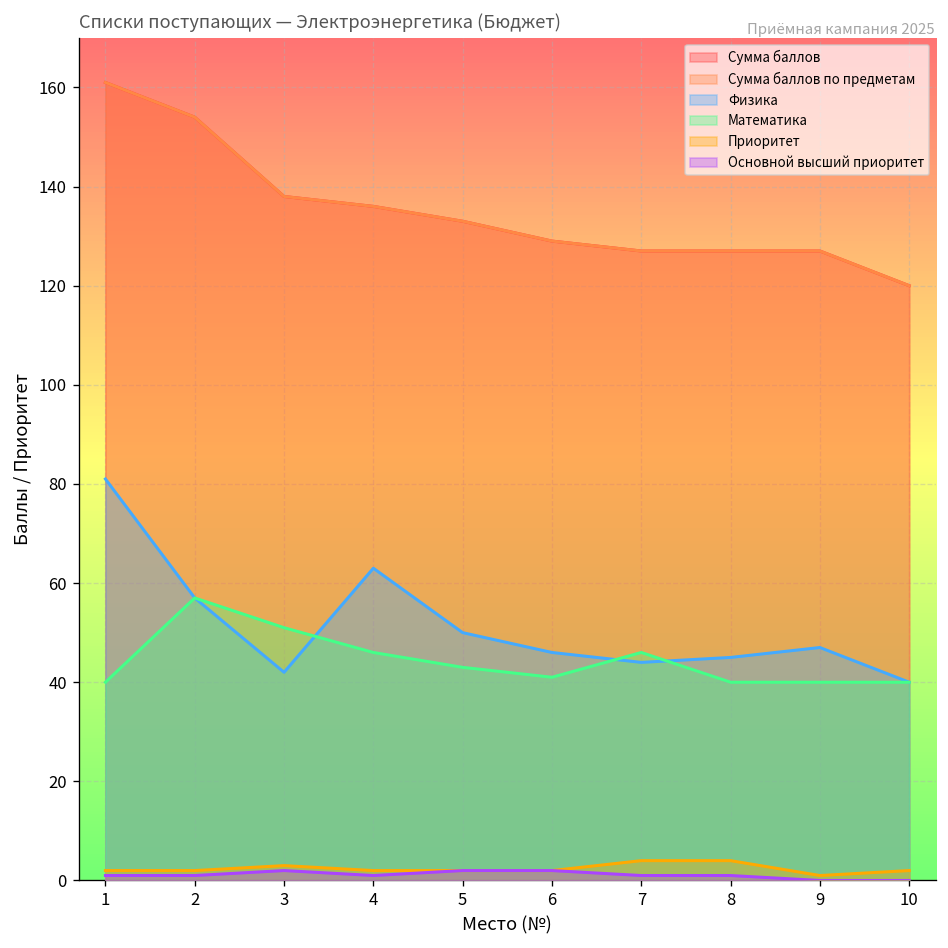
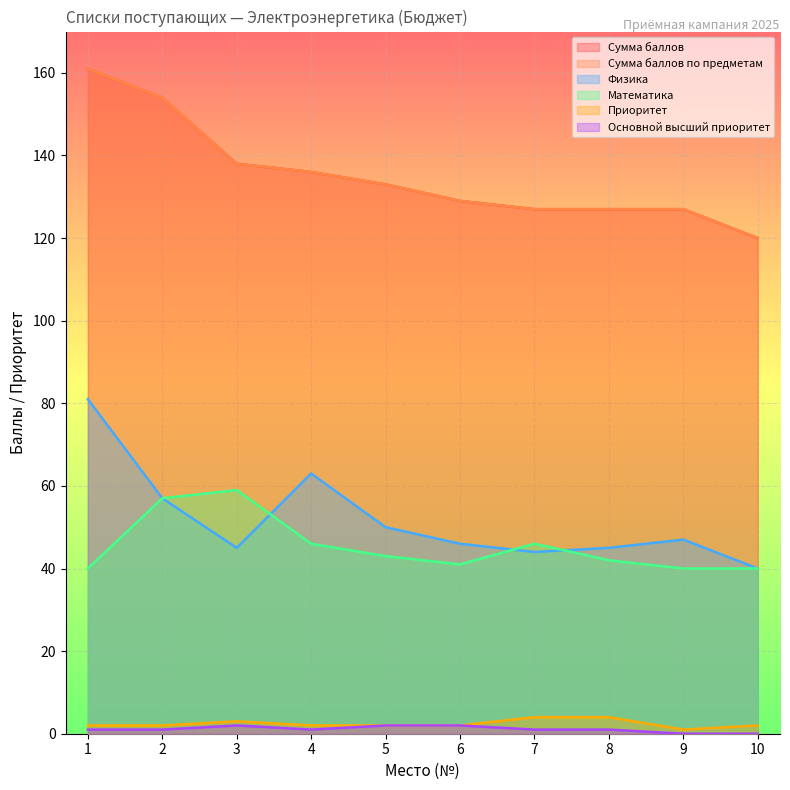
  {
    "Физика": {
      "1": 81,
-     "3": 42,
+     "3": 45,
      "4": 63,
      "5": 50,
      "6": 46,
      "7": 44,
      "8": 45,
      "9": 47
    },
    "Математика": {
      "1": 40,
-     "3": 51,
+     "3": 59,
      "4": 46,
      "5": 43,
      "6": 41,
      "7": 46,
-     "8": 40,
+     "8": 42,
      "9": 40
    },
    "Основной высший приоритет": {
      "1": 1,
      "2": 1,
      "3": 2,
      "4": 1,
      "7": 1,
      "8": 1,
      "9": 0,
      "10": 0
    }
  }
